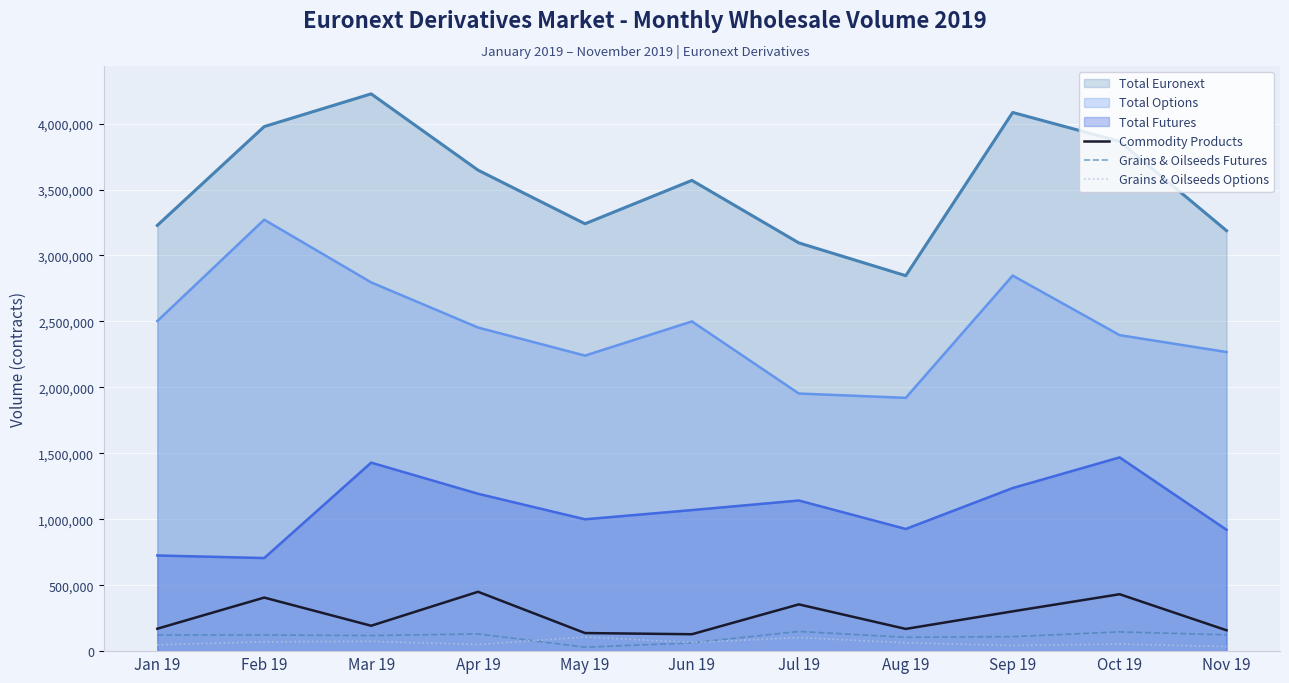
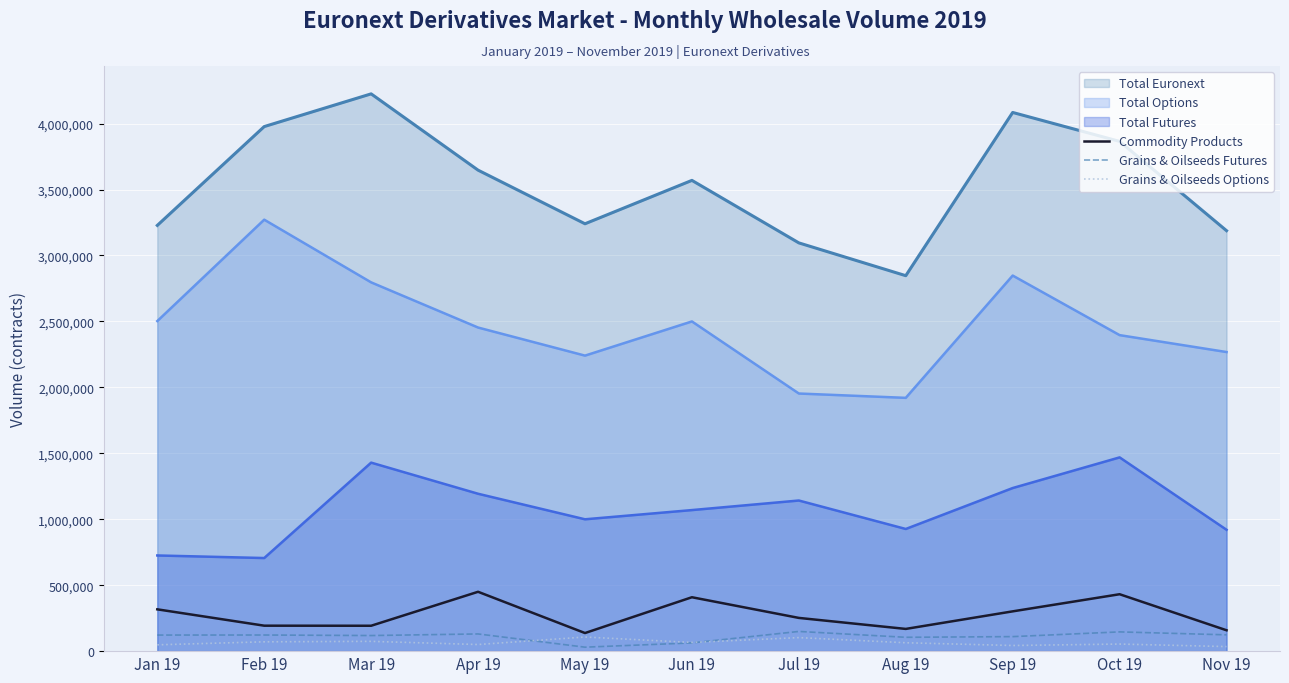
  {
    "Commodity Products": {
-     "Jan 19": "170,000",
-     "Feb 19": "410,000",
+     "Jan 19": "320,000",
+     "Feb 19": "190,000",
      "Mar 19": "190,000",
      "Apr 19": "450,000",
      "May 19": "140,000",
-     "Jun 19": "130,000",
-     "Jul 19": "350,000",
+     "Jun 19": "410,000",
+     "Jul 19": "250,000",
      "Aug 19": "170,000",
      "Sep 19": "300,000",
      "Oct 19": "430,000",
      "Nov 19": "160,000"
    }
  }
